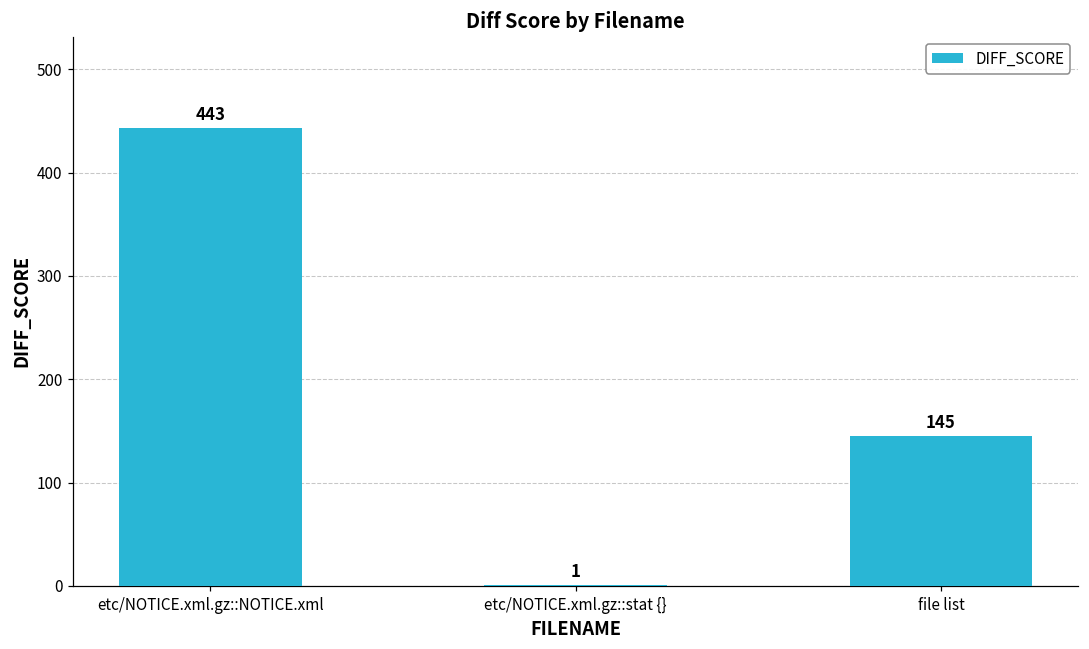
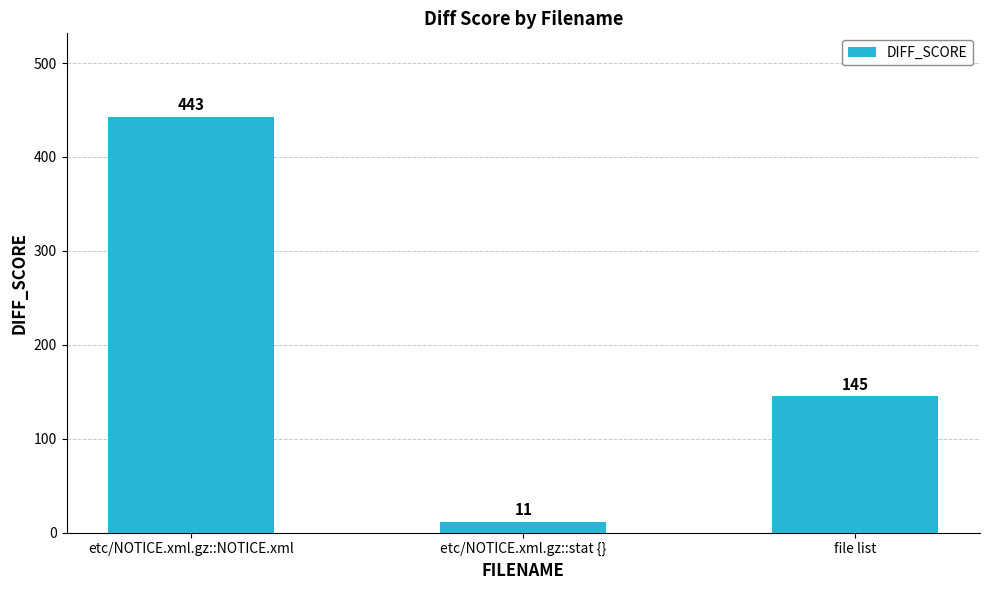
  {
    "etc/NOTICE.xml.gz::NOTICE.xml": 443,
-   "etc/NOTICE.xml.gz::stat {}": 1,
+   "etc/NOTICE.xml.gz::stat {}": 11,
    "file list": 145
  }
